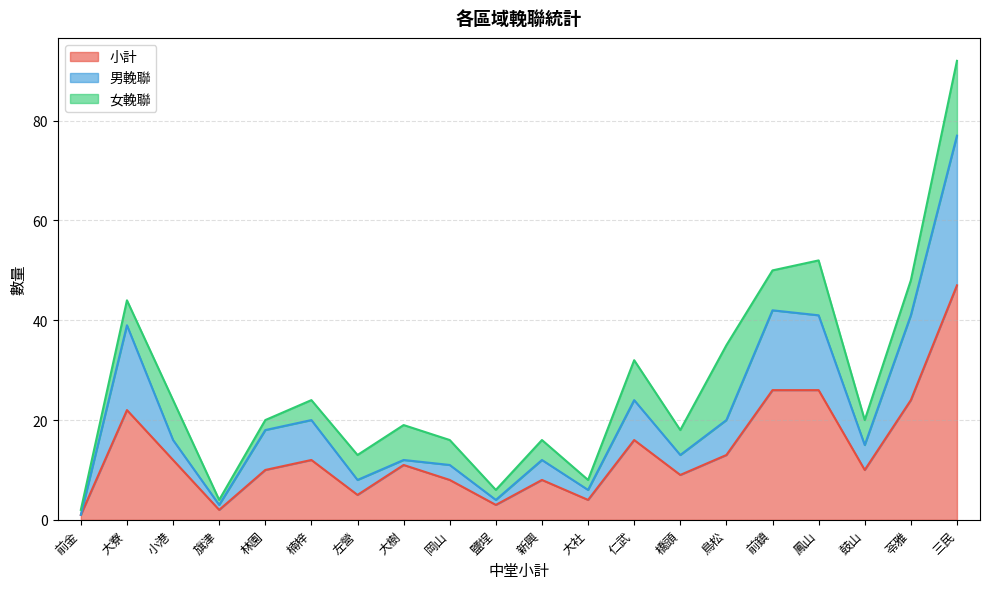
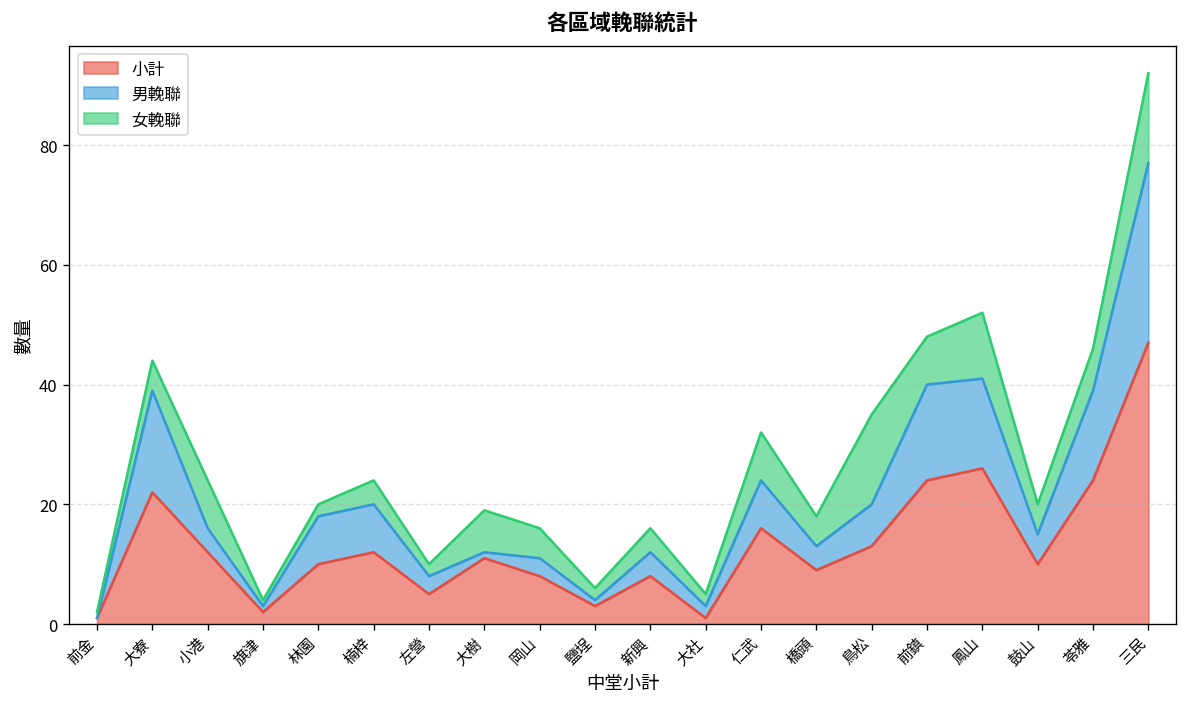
  {
    "小計": {
      "大寮": 22,
      "小港": 12,
      "旗津": 2,
      "林園": 10,
      "楠梓": 12,
      "左營": 5,
      "大樹": 11,
      "岡山": 8,
      "鹽埕": 3,
      "新興": 8,
-     "大社": 4,
+     "大社": 1,
      "仁武": 16,
      "橋頭": 9,
      "鳥松": 13,
-     "前鎮": 26,
+     "前鎮": 24,
      "鳳山": 26,
      "鼓山": 10,
      "苓雅": 24,
      "三民": 47
    },
    "男輓聯": {
      "大寮": 17,
      "小港": 4,
      "旗津": 1,
      "林園": 8,
      "楠梓": 8,
      "左營": 3,
      "大樹": 1,
      "岡山": 3,
      "鹽埕": 1,
      "新興": 4,
      "大社": 2,
      "仁武": 8,
      "橋頭": 4,
      "鳥松": 7,
      "前鎮": 16,
      "鳳山": 15,
      "鼓山": 5,
-     "苓雅": 17,
+     "苓雅": 15,
      "三民": 30
    },
    "女輓聯": {
      "前金": 1,
      "大寮": 5,
      "小港": 8,
      "旗津": 1,
      "林園": 2,
      "楠梓": 4,
-     "左營": 5,
+     "左營": 2,
      "大樹": 7,
      "岡山": 5,
      "鹽埕": 2,
      "新興": 4,
      "大社": 2,
      "仁武": 8,
      "橋頭": 5,
      "鳥松": 15,
      "前鎮": 8,
      "鳳山": 11,
      "鼓山": 5,
      "苓雅": 7,
      "三民": 15
    }
  }
